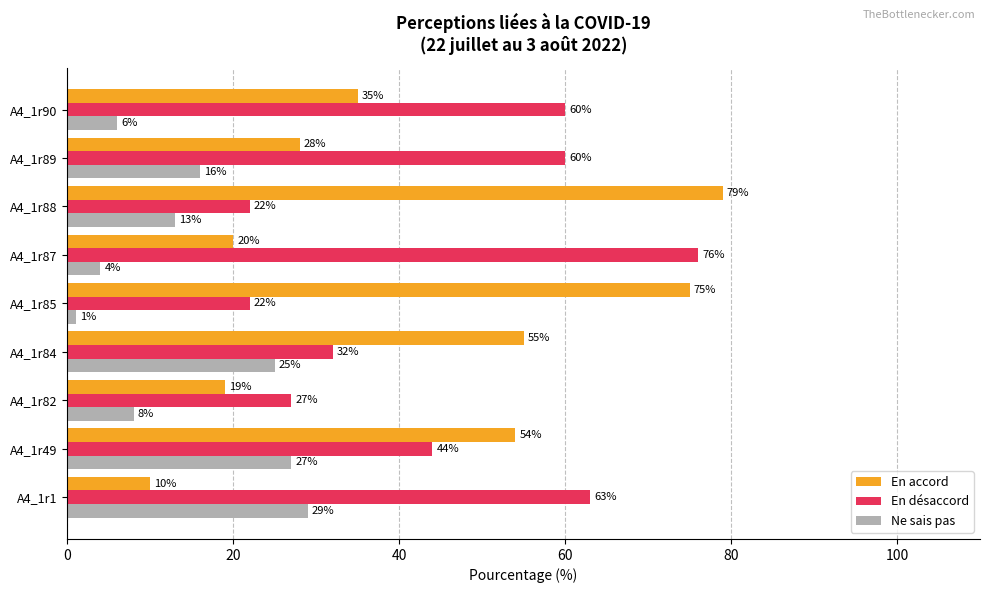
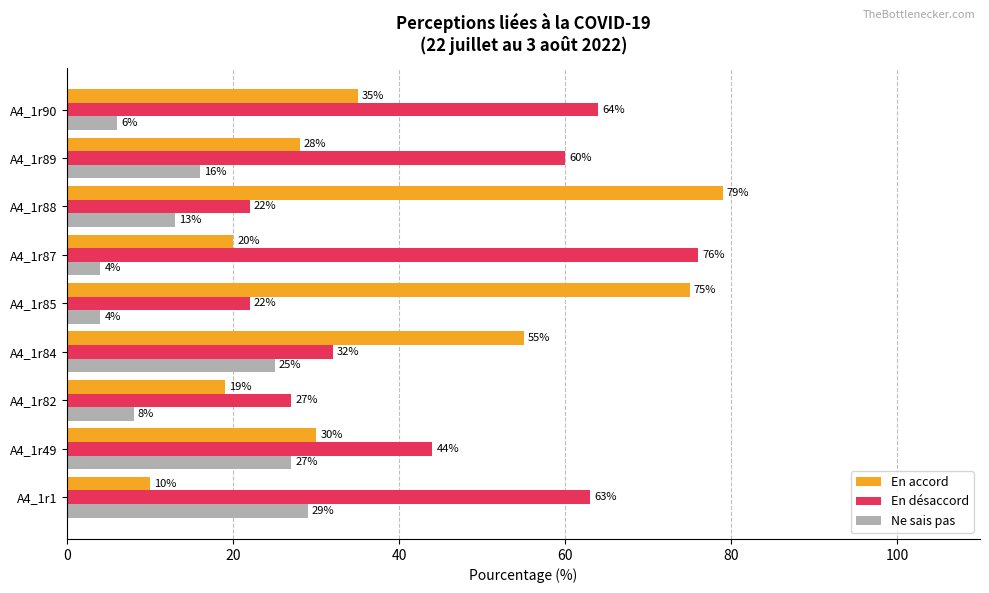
  {
    "En accord": {
      "A4_1r90": "35%",
      "A4_1r89": "28%",
      "A4_1r88": "79%",
      "A4_1r87": "20%",
      "A4_1r85": "75%",
      "A4_1r84": "55%",
      "A4_1r82": "19%",
-     "A4_1r49": "54%",
+     "A4_1r49": "30%",
      "A4_1r1": "10%"
    },
    "En désaccord": {
-     "A4_1r90": "60%",
+     "A4_1r90": "64%",
      "A4_1r89": "60%",
      "A4_1r88": "22%",
      "A4_1r87": "76%",
      "A4_1r85": "22%",
      "A4_1r84": "32%",
      "A4_1r82": "27%",
      "A4_1r49": "44%",
      "A4_1r1": "63%"
    },
    "Ne sais pas": {
      "A4_1r90": "6%",
      "A4_1r89": "16%",
      "A4_1r88": "13%",
      "A4_1r87": "4%",
-     "A4_1r85": "1%",
+     "A4_1r85": "4%",
      "A4_1r84": "25%",
      "A4_1r82": "8%",
      "A4_1r49": "27%",
      "A4_1r1": "29%"
    }
  }
